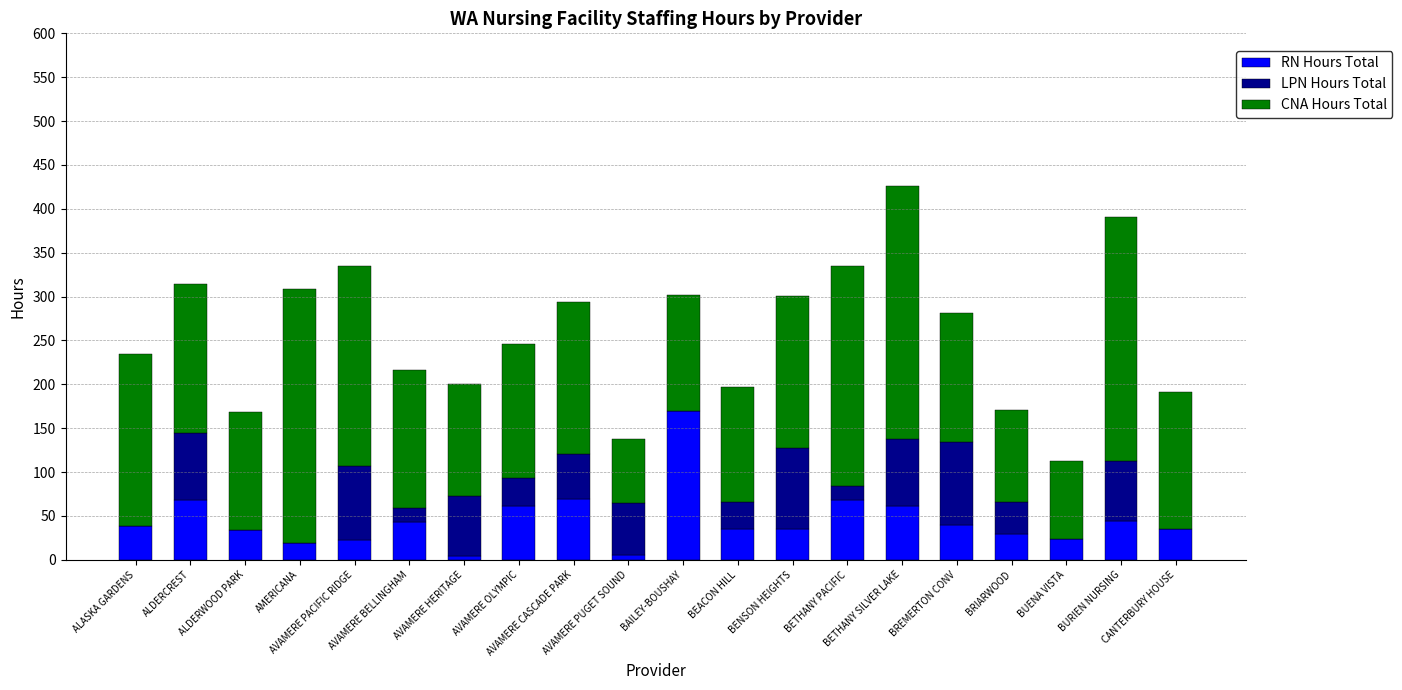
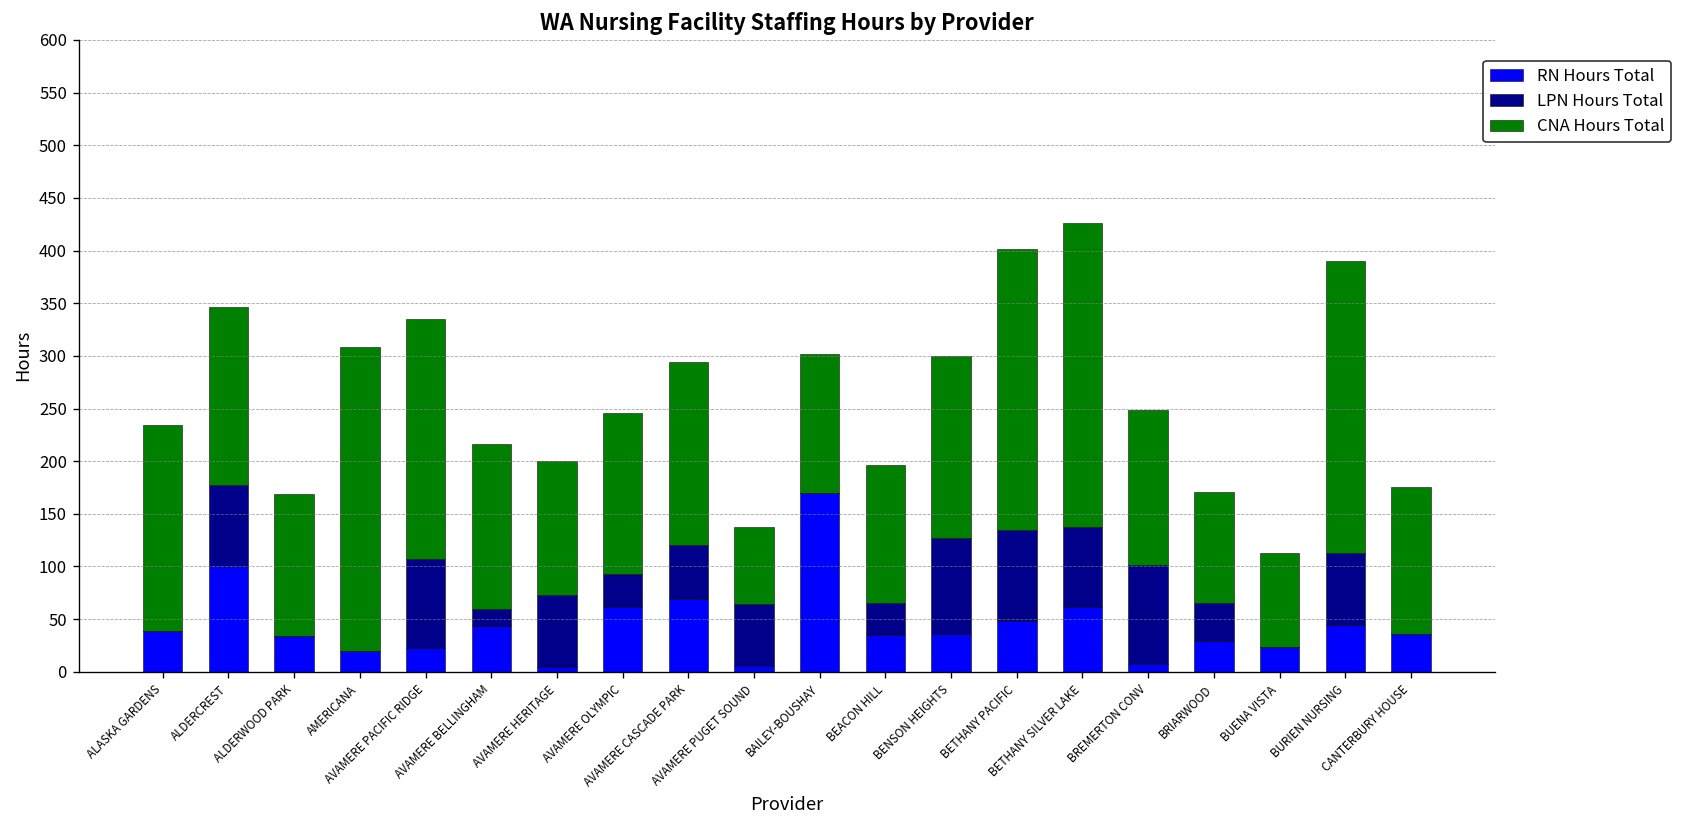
  {
    "RN Hours Total": {
      "ALASKA GARDENS": 40,
-     "ALDERCREST": 70,
+     "ALDERCREST": 100,
      "ALDERWOOD PARK": 30,
      "AMERICANA": 20,
      "AVAMERE PACIFIC RIDGE": 20,
      "AVAMERE BELLINGHAM": 40,
      "AVAMERE HERITAGE": 0,
      "AVAMERE OLYMPIC": 60,
      "AVAMERE CASCADE PARK": 70,
      "AVAMERE PUGET SOUND": 10,
      "BAILEY-BOUSHAY": 170,
      "BEACON HILL": 40,
      "BENSON HEIGHTS": 40,
-     "BETHANY PACIFIC": 70,
+     "BETHANY PACIFIC": 50,
      "BETHANY SILVER LAKE": 60,
-     "BREMERTON CONV": 40,
+     "BREMERTON CONV": 10,
      "BRIARWOOD": 30,
      "BUENA VISTA": 20,
      "BURIEN NURSING": 40,
      "CANTERBURY HOUSE": 40
    },
    "LPN Hours Total": {
      "ALASKA GARDENS": 0,
      "ALDERCREST": 80,
      "ALDERWOOD PARK": 0,
      "AMERICANA": 0,
      "AVAMERE PACIFIC RIDGE": 80,
      "AVAMERE BELLINGHAM": 20,
      "AVAMERE HERITAGE": 70,
      "AVAMERE OLYMPIC": 30,
      "AVAMERE CASCADE PARK": 50,
      "AVAMERE PUGET SOUND": 60,
      "BAILEY-BOUSHAY": 0,
      "BEACON HILL": 30,
      "BENSON HEIGHTS": 90,
-     "BETHANY PACIFIC": 20,
+     "BETHANY PACIFIC": 90,
      "BETHANY SILVER LAKE": 80,
      "BREMERTON CONV": 90,
      "BRIARWOOD": 40,
      "BUENA VISTA": 0,
      "BURIEN NURSING": 70,
      "CANTERBURY HOUSE": 0
    },
    "CNA Hours Total": {
      "ALASKA GARDENS": 200,
      "ALDERCREST": 170,
      "ALDERWOOD PARK": 130,
      "AMERICANA": 290,
      "AVAMERE PACIFIC RIDGE": 230,
      "AVAMERE BELLINGHAM": 160,
      "AVAMERE HERITAGE": 130,
      "AVAMERE OLYMPIC": 150,
      "AVAMERE CASCADE PARK": 170,
      "AVAMERE PUGET SOUND": 70,
      "BAILEY-BOUSHAY": 130,
      "BEACON HILL": 130,
      "BENSON HEIGHTS": 170,
-     "BETHANY PACIFIC": 250,
+     "BETHANY PACIFIC": 270,
      "BETHANY SILVER LAKE": 290,
      "BREMERTON CONV": 150,
      "BRIARWOOD": 110,
      "BUENA VISTA": 90,
      "BURIEN NURSING": 280,
-     "CANTERBURY HOUSE": 160
+     "CANTERBURY HOUSE": 140
    }
  }
